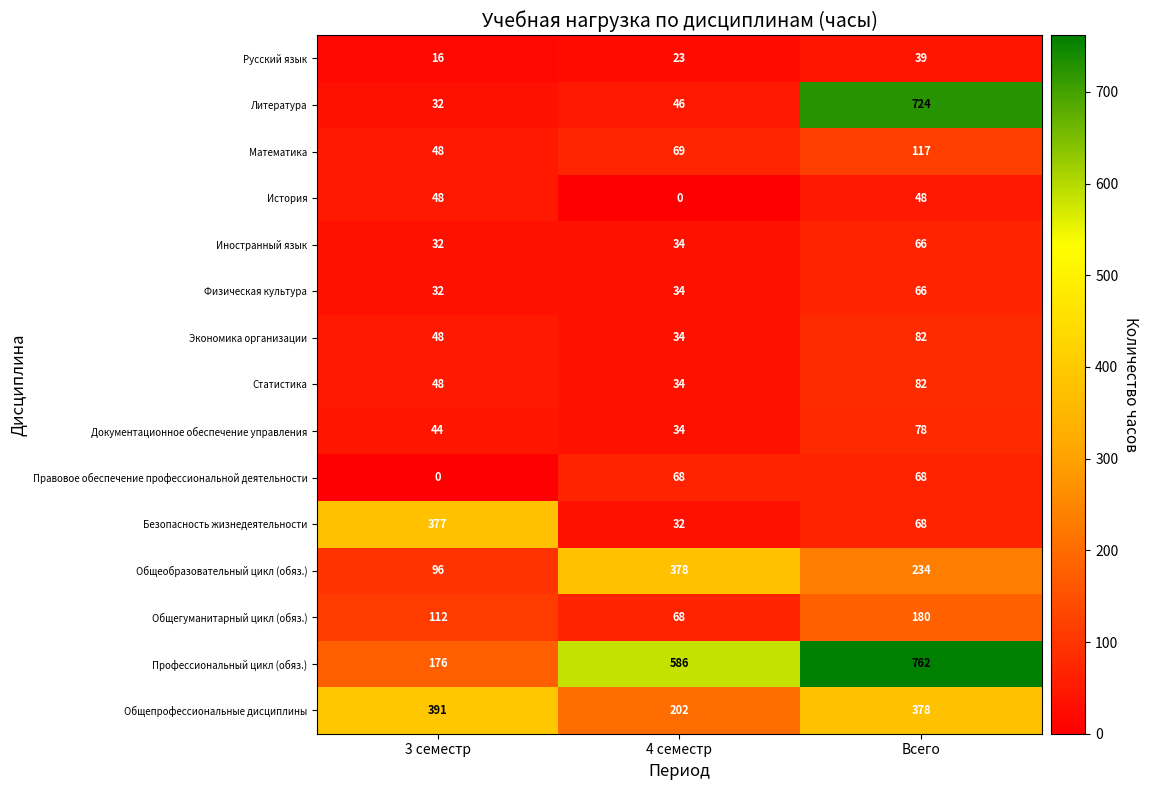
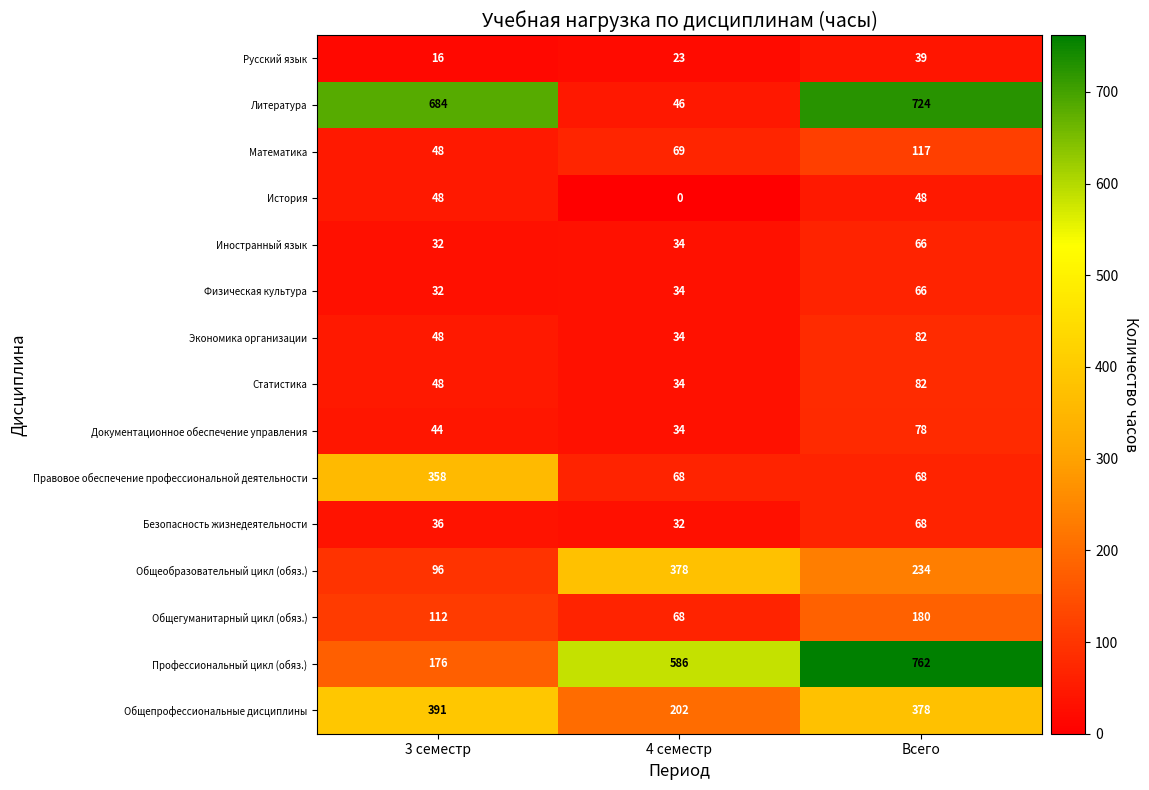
  {
    "Русский язык": {
      "3 семестр": 16,
      "4 семестр": 23,
      "Всего": 39
    },
    "Литература": {
-     "3 семестр": 32,
+     "3 семестр": 684,
      "4 семестр": 46,
      "Всего": 724
    },
    "Математика": {
      "3 семестр": 48,
      "4 семестр": 69,
      "Всего": 117
    },
    "История": {
      "3 семестр": 48,
      "4 семестр": 0,
      "Всего": 48
    },
    "Иностранный язык": {
      "3 семестр": 32,
      "4 семестр": 34,
      "Всего": 66
    },
    "Физическая культура": {
      "3 семестр": 32,
      "4 семестр": 34,
      "Всего": 66
    },
    "Экономика организации": {
      "3 семестр": 48,
      "4 семестр": 34,
      "Всего": 82
    },
    "Статистика": {
      "3 семестр": 48,
      "4 семестр": 34,
      "Всего": 82
    },
    "Документационное обеспечение управления": {
      "3 семестр": 44,
      "4 семестр": 34,
      "Всего": 78
    },
    "Правовое обеспечение профессиональной деятельности": {
-     "3 семестр": 0,
+     "3 семестр": 358,
      "4 семестр": 68,
      "Всего": 68
    },
    "Безопасность жизнедеятельности": {
-     "3 семестр": 377,
+     "3 семестр": 36,
      "4 семестр": 32,
      "Всего": 68
    },
    "Общеобразовательный цикл (обяз.)": {
      "3 семестр": 96,
      "4 семестр": 378,
      "Всего": 234
    },
    "Общегуманитарный цикл (обяз.)": {
      "3 семестр": 112,
      "4 семестр": 68,
      "Всего": 180
    },
    "Профессиональный цикл (обяз.)": {
      "3 семестр": 176,
      "4 семестр": 586,
      "Всего": 762
    },
    "Общепрофессиональные дисциплины": {
      "3 семестр": 391,
      "4 семестр": 202,
      "Всего": 378
    }
  }
